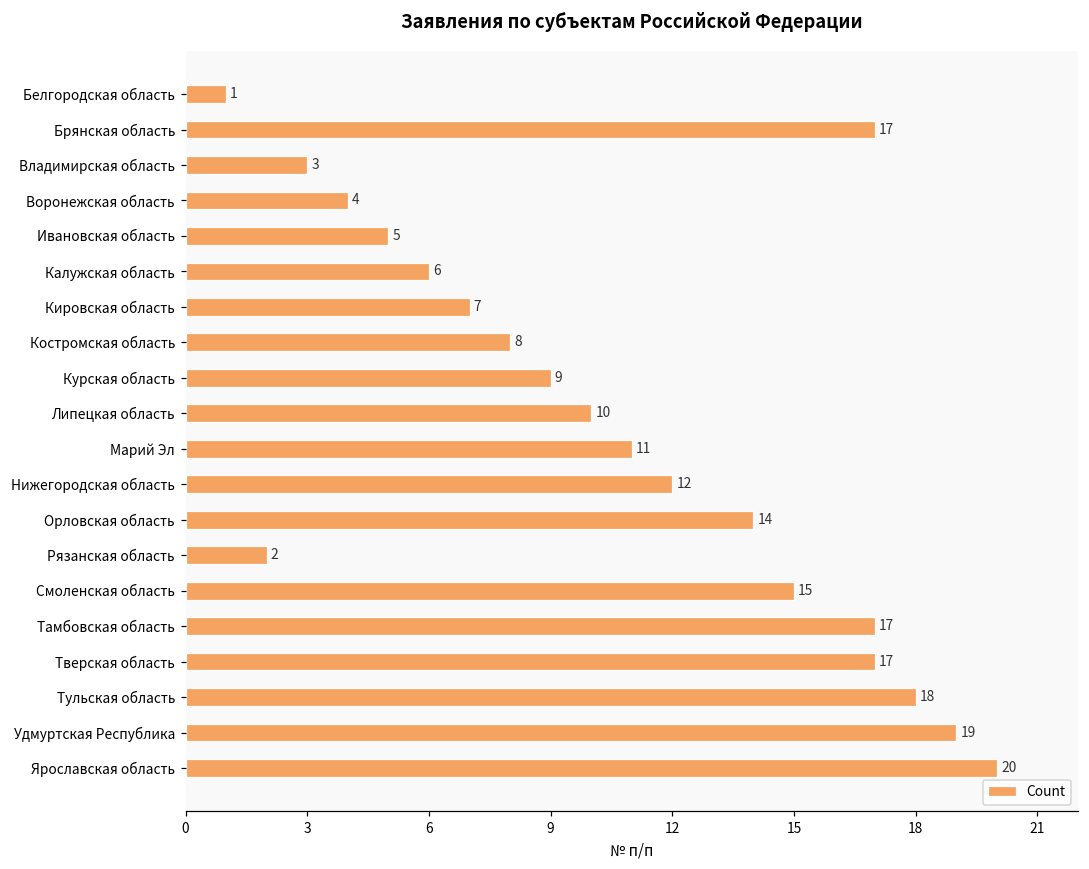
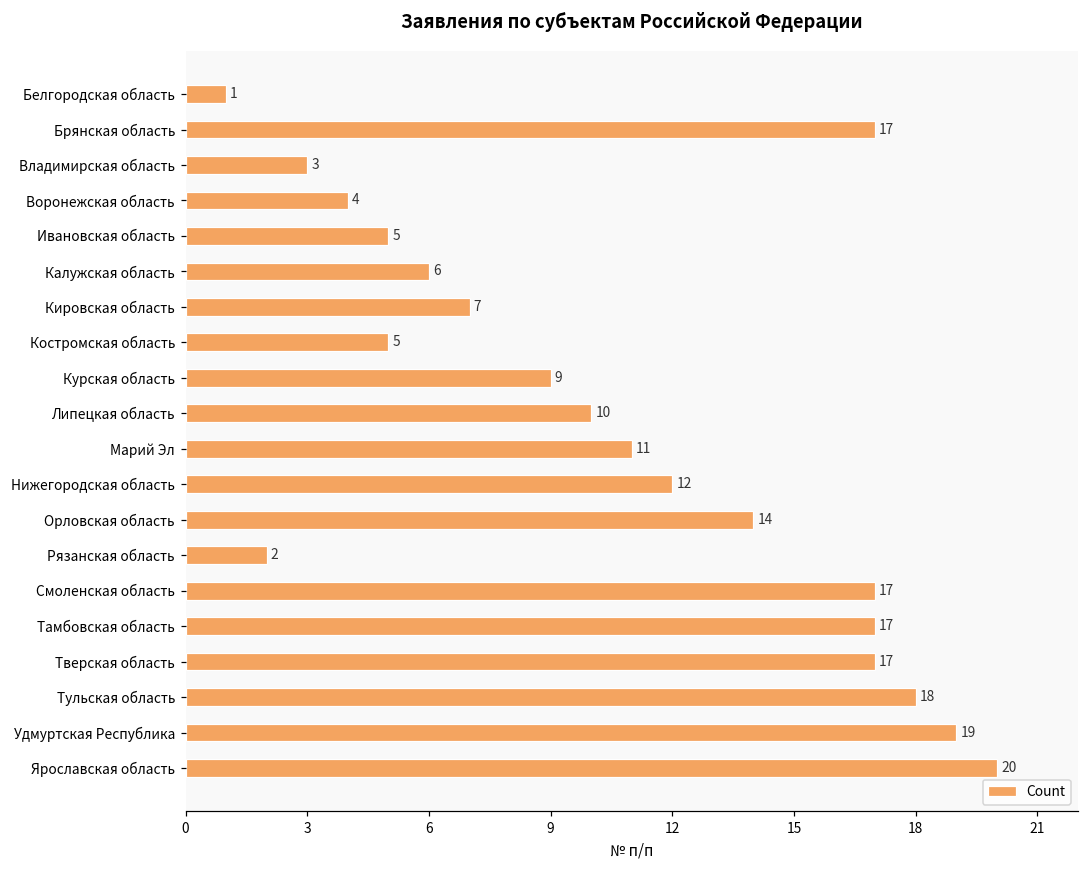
  {
    "Белгородская область": 1,
    "Брянская область": 17,
    "Владимирская область": 3,
    "Воронежская область": 4,
    "Ивановская область": 5,
    "Калужская область": 6,
    "Кировская область": 7,
-   "Костромская область": 8,
+   "Костромская область": 5,
    "Курская область": 9,
    "Липецкая область": 10,
    "Марий Эл": 11,
    "Нижегородская область": 12,
    "Орловская область": 14,
    "Рязанская область": 2,
-   "Смоленская область": 15,
+   "Смоленская область": 17,
    "Тамбовская область": 17,
    "Тверская область": 17,
    "Тульская область": 18,
    "Удмуртская Республика": 19,
    "Ярославская область": 20
  }
